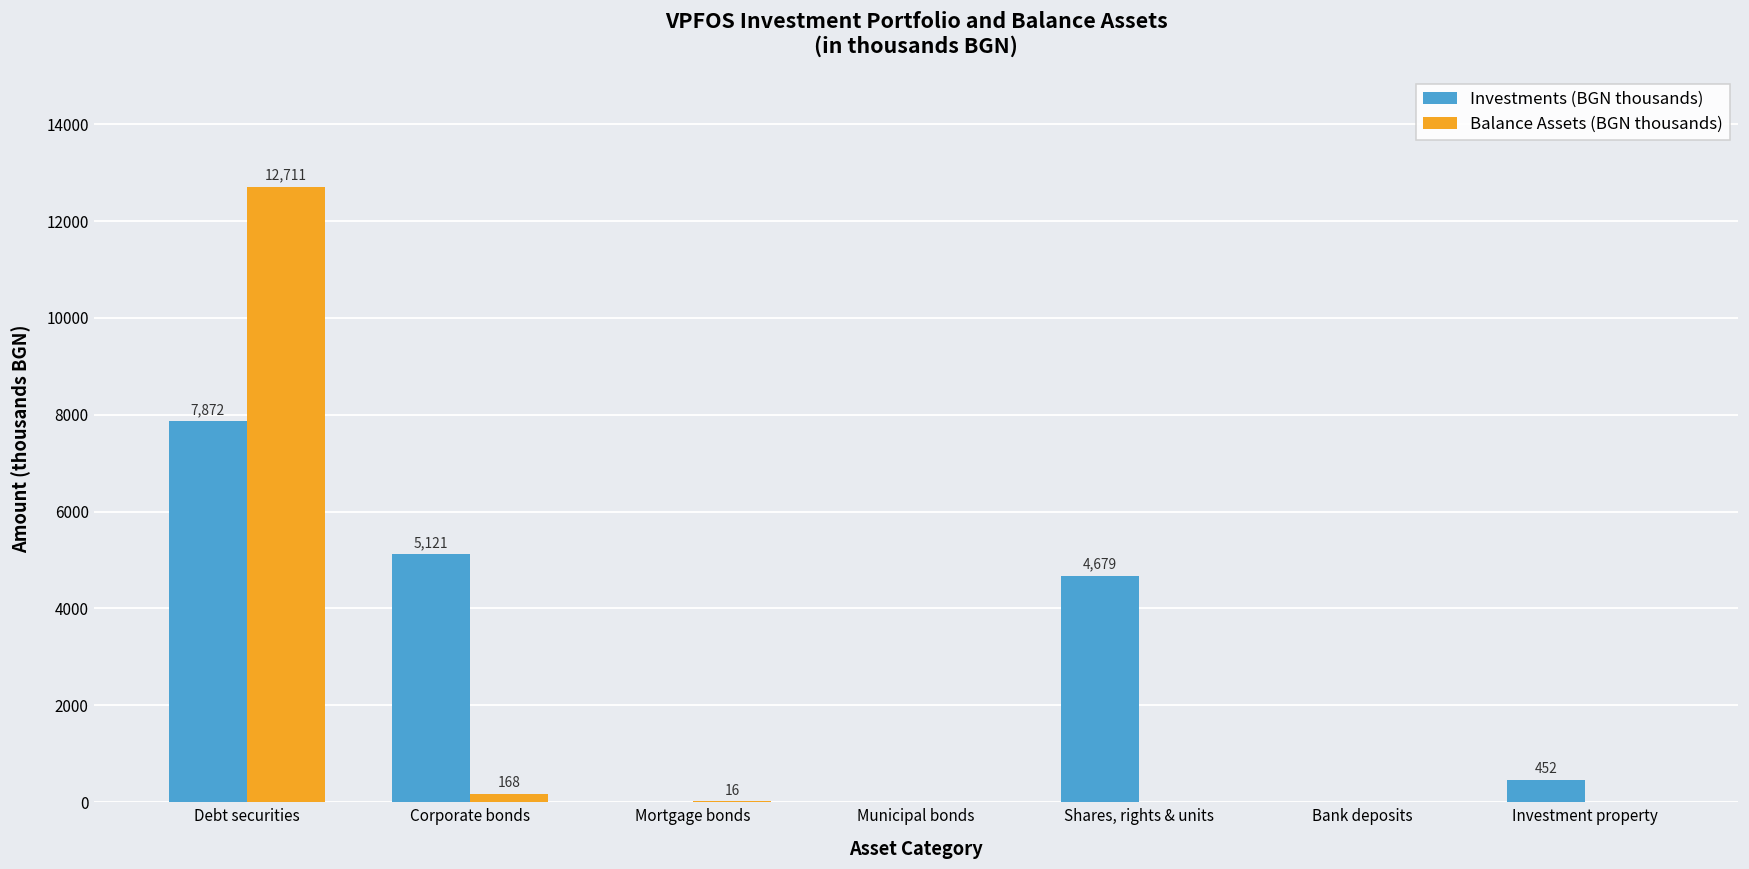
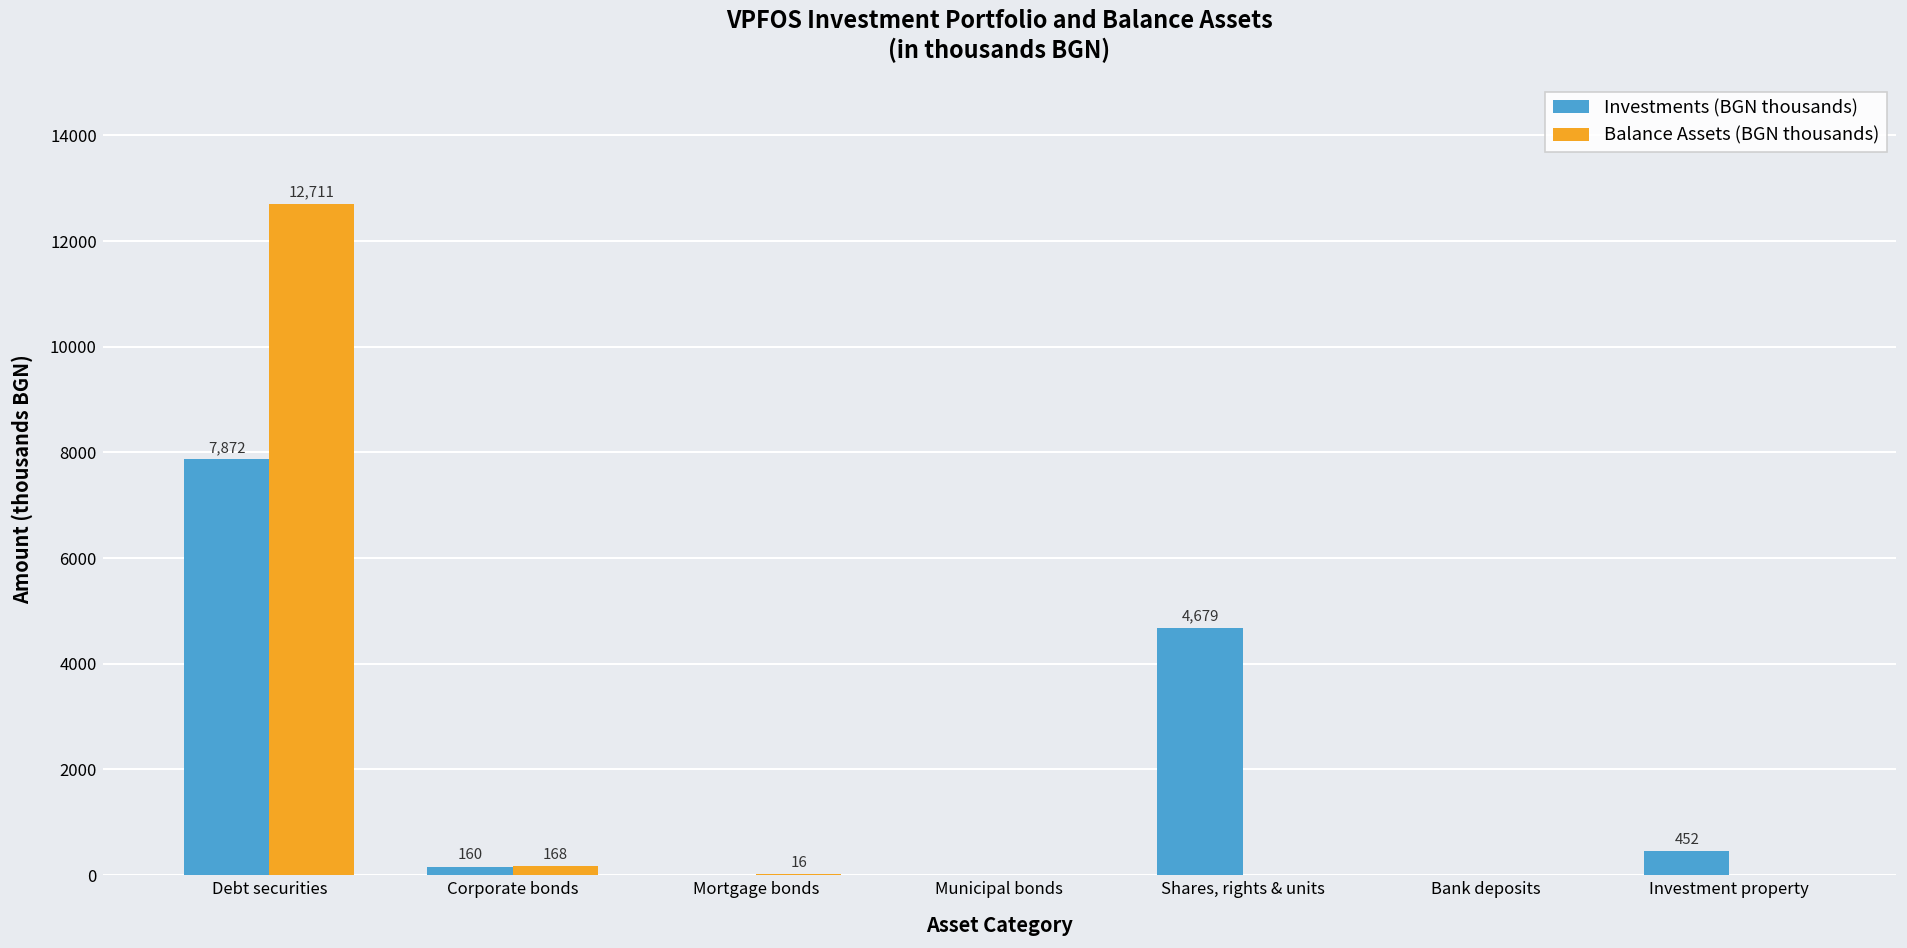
  {
    "Investments (BGN thousands)": {
      "Debt securities": "7,872",
-     "Corporate bonds": "5,121",
+     "Corporate bonds": "160",
      "Shares, rights & units": "4,679",
      "Investment property": "452"
    },
    "Balance Assets (BGN thousands)": {
      "Debt securities": "12,711",
      "Corporate bonds": "168",
      "Mortgage bonds": "16"
    }
  }
